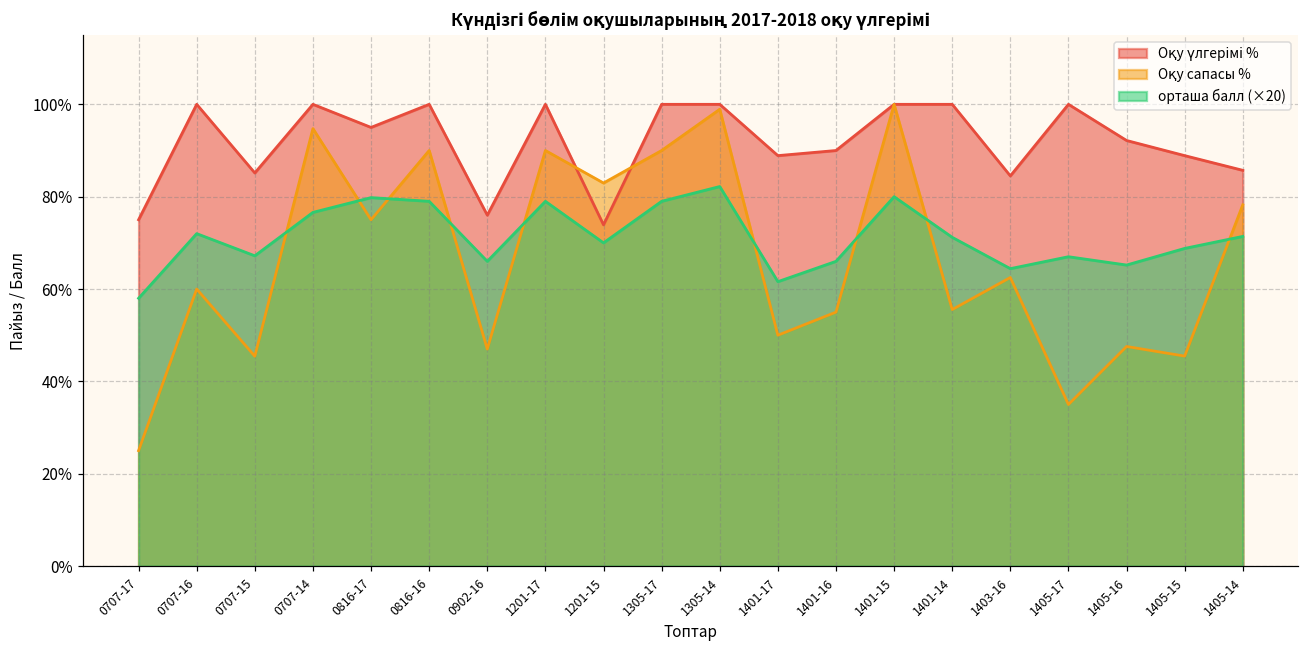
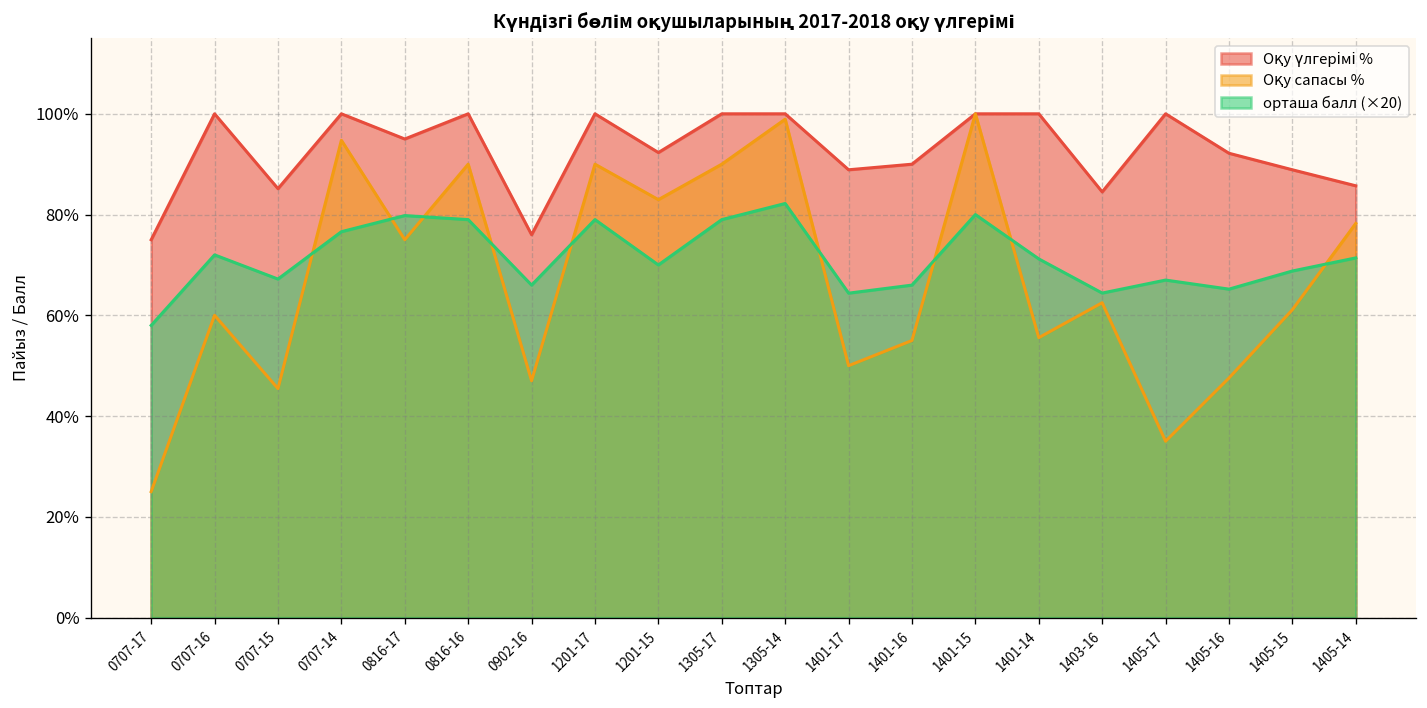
  {
    "Оқу үлгерімі %": {
      "0707-17": "75%",
      "0707-16": "100%",
      "0707-15": "85%",
      "0707-14": "100%",
      "0816-17": "95%",
      "0816-16": "100%",
      "0902-16": "76%",
      "1201-17": "100%",
-     "1201-15": "74%",
+     "1201-15": "92%",
      "1305-17": "100%",
      "1305-14": "100%",
      "1401-17": "89%",
      "1401-16": "90%",
      "1401-14": "100%",
      "1403-16": "85%",
      "1405-17": "100%",
      "1405-16": "92%",
      "1405-15": "89%",
      "1405-14": "86%"
    },
    "Оқу сапасы %": {
      "0707-17": "25%",
      "0707-16": "60%",
      "0707-15": "45%",
      "0707-14": "95%",
      "0816-17": "75%",
      "0816-16": "90%",
      "0902-16": "47%",
      "1201-17": "90%",
      "1201-15": "83%",
      "1305-17": "90%",
      "1305-14": "99%",
      "1401-17": "50%",
      "1401-16": "55%",
      "1401-14": "56%",
      "1403-16": "63%",
      "1405-17": "35%",
      "1405-16": "48%",
-     "1405-15": "45%",
+     "1405-15": "61%",
      "1405-14": "78%"
    },
    "орташа балл (×20)": {
      "0707-17": "58%",
      "0707-16": "72%",
      "0707-15": "67%",
      "0707-14": "77%",
      "0816-17": "80%",
      "0816-16": "79%",
      "0902-16": "66%",
      "1201-17": "79%",
      "1201-15": "70%",
      "1305-17": "79%",
      "1305-14": "82%",
-     "1401-17": "62%",
+     "1401-17": "64%",
      "1401-16": "66%",
      "1401-15": "80%",
      "1401-14": "71%",
      "1403-16": "64%",
      "1405-17": "67%",
      "1405-16": "65%",
      "1405-15": "69%",
      "1405-14": "71%"
    }
  }
